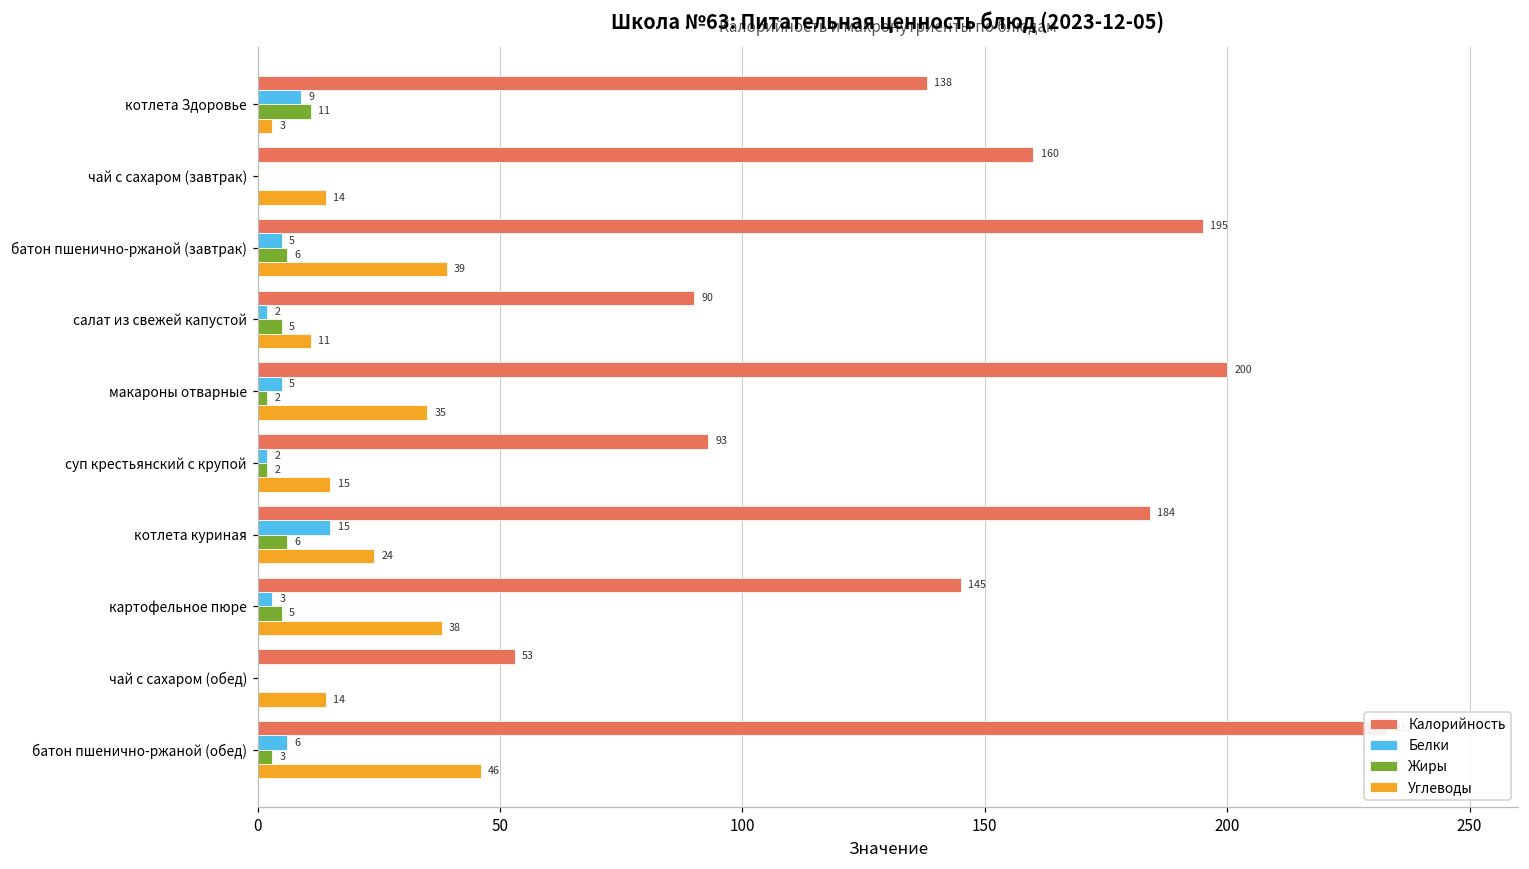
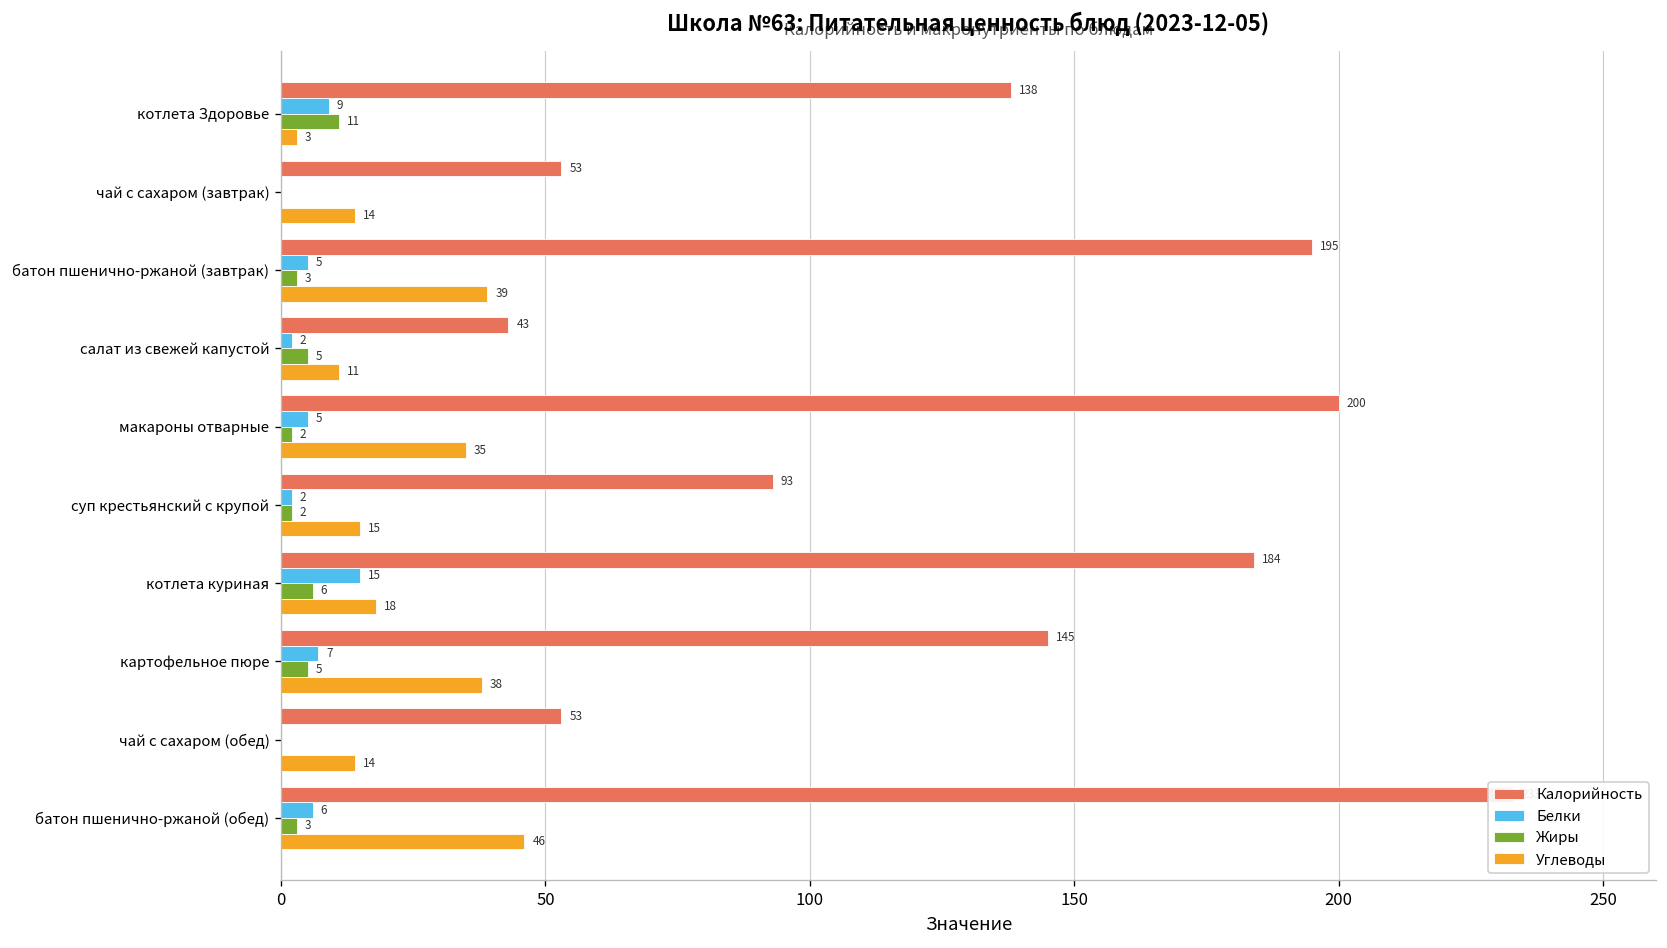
  {
    "Калорийность": {
      "котлета Здоровье": 138,
-     "чай с сахаром (завтрак)": 160,
+     "чай с сахаром (завтрак)": 53,
      "батон пшенично-ржаной (завтрак)": 195,
-     "салат из свежей капустой": 90,
+     "салат из свежей капустой": 43,
      "макароны отварные": 200,
      "суп крестьянский с крупой": 93,
      "котлета куриная": 184,
      "картофельное пюре": 145,
      "чай с сахаром (обед)": 53
    },
    "Белки": {
      "котлета Здоровье": 9,
      "батон пшенично-ржаной (завтрак)": 5,
      "салат из свежей капустой": 2,
      "макароны отварные": 5,
      "суп крестьянский с крупой": 2,
      "котлета куриная": 15,
-     "картофельное пюре": 3,
+     "картофельное пюре": 7,
      "батон пшенично-ржаной (обед)": 6
    },
    "Жиры": {
      "котлета Здоровье": 11,
-     "батон пшенично-ржаной (завтрак)": 6,
+     "батон пшенично-ржаной (завтрак)": 3,
      "салат из свежей капустой": 5,
      "макароны отварные": 2,
      "суп крестьянский с крупой": 2,
      "котлета куриная": 6,
      "картофельное пюре": 5,
      "батон пшенично-ржаной (обед)": 3
    },
    "Углеводы": {
      "котлета Здоровье": 3,
      "чай с сахаром (завтрак)": 14,
      "батон пшенично-ржаной (завтрак)": 39,
      "салат из свежей капустой": 11,
      "макароны отварные": 35,
      "суп крестьянский с крупой": 15,
-     "котлета куриная": 24,
+     "котлета куриная": 18,
      "картофельное пюре": 38,
      "чай с сахаром (обед)": 14,
      "батон пшенично-ржаной (обед)": 46
    }
  }
